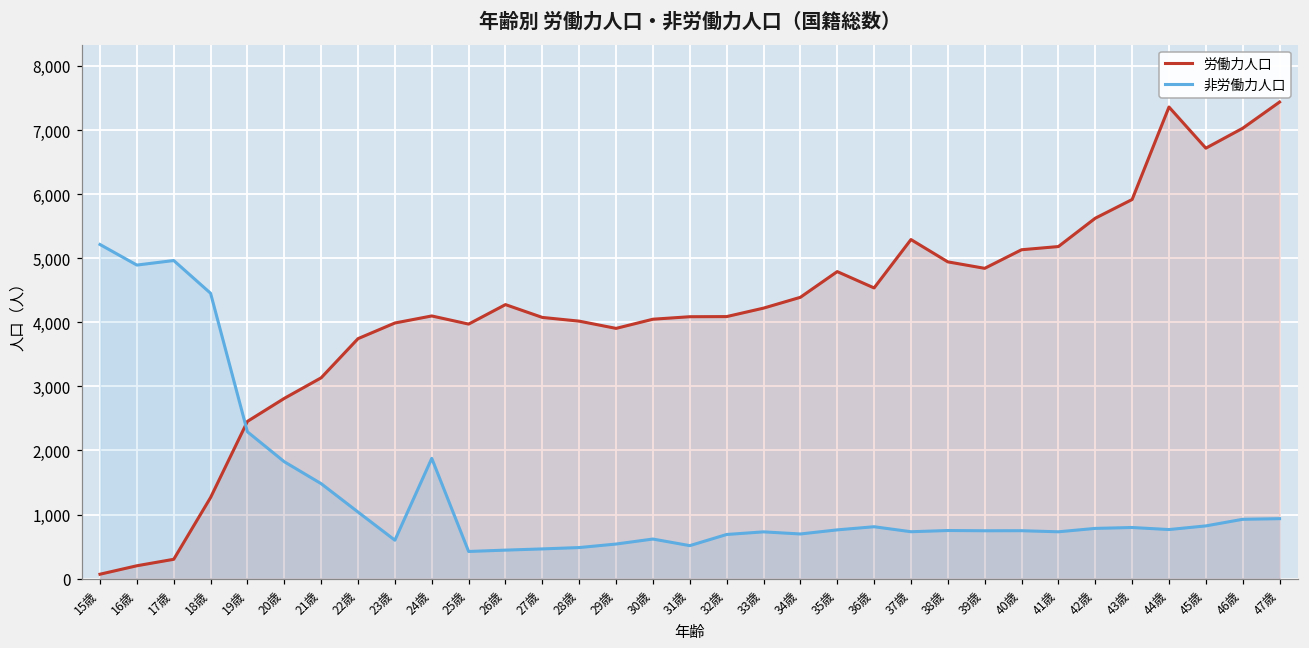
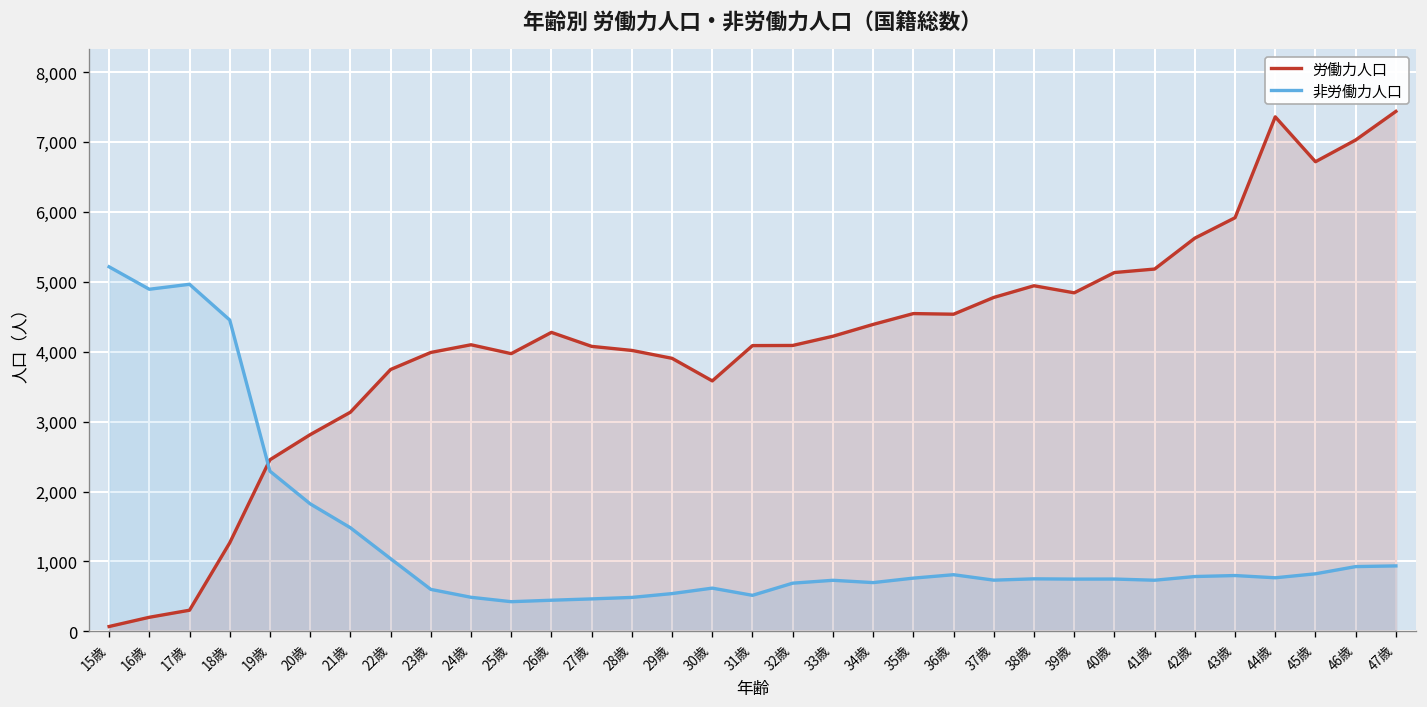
  {
    "労働力人口": {
      "15歳": "100",
      "16歳": "200",
      "17歳": "300",
      "18歳": "1,300",
      "19歳": "2,500",
      "20歳": "2,800",
      "21歳": "3,100",
      "22歳": "3,700",
      "23歳": "4,000",
      "24歳": "4,100",
      "25歳": "4,000",
      "26歳": "4,300",
      "27歳": "4,100",
      "28歳": "4,000",
      "29歳": "3,900",
-     "30歳": "4,000",
+     "30歳": "3,600",
      "31歳": "4,100",
      "32歳": "4,100",
      "33歳": "4,200",
      "34歳": "4,400",
-     "35歳": "4,800",
+     "35歳": "4,500",
      "36歳": "4,500",
-     "37歳": "5,300",
+     "37歳": "4,800",
      "38歳": "4,900",
      "39歳": "4,800",
      "40歳": "5,100",
      "41歳": "5,200",
      "42歳": "5,600",
      "43歳": "5,900",
      "44歳": "7,400",
      "45歳": "6,700",
      "46歳": "7,000",
      "47歳": "7,400"
    },
    "非労働力人口": {
      "15歳": "5,200",
      "16歳": "4,900",
      "17歳": "5,000",
      "18歳": "4,500",
      "19歳": "2,300",
      "20歳": "1,800",
      "21歳": "1,500",
      "22歳": "1,000",
      "23歳": "600",
-     "24歳": "1,900",
+     "24歳": "500",
      "25歳": "400",
      "26歳": "400",
      "27歳": "500",
      "28歳": "500",
      "29歳": "500",
      "30歳": "600",
      "31歳": "500",
      "32歳": "700",
      "33歳": "700",
      "34歳": "700",
      "35歳": "800",
      "36歳": "800",
      "37歳": "700",
      "38歳": "800",
      "39歳": "700",
      "40歳": "700",
      "41歳": "700",
      "42歳": "800",
      "43歳": "800",
      "44歳": "800",
      "45歳": "800",
      "46歳": "900",
      "47歳": "900"
    }
  }
